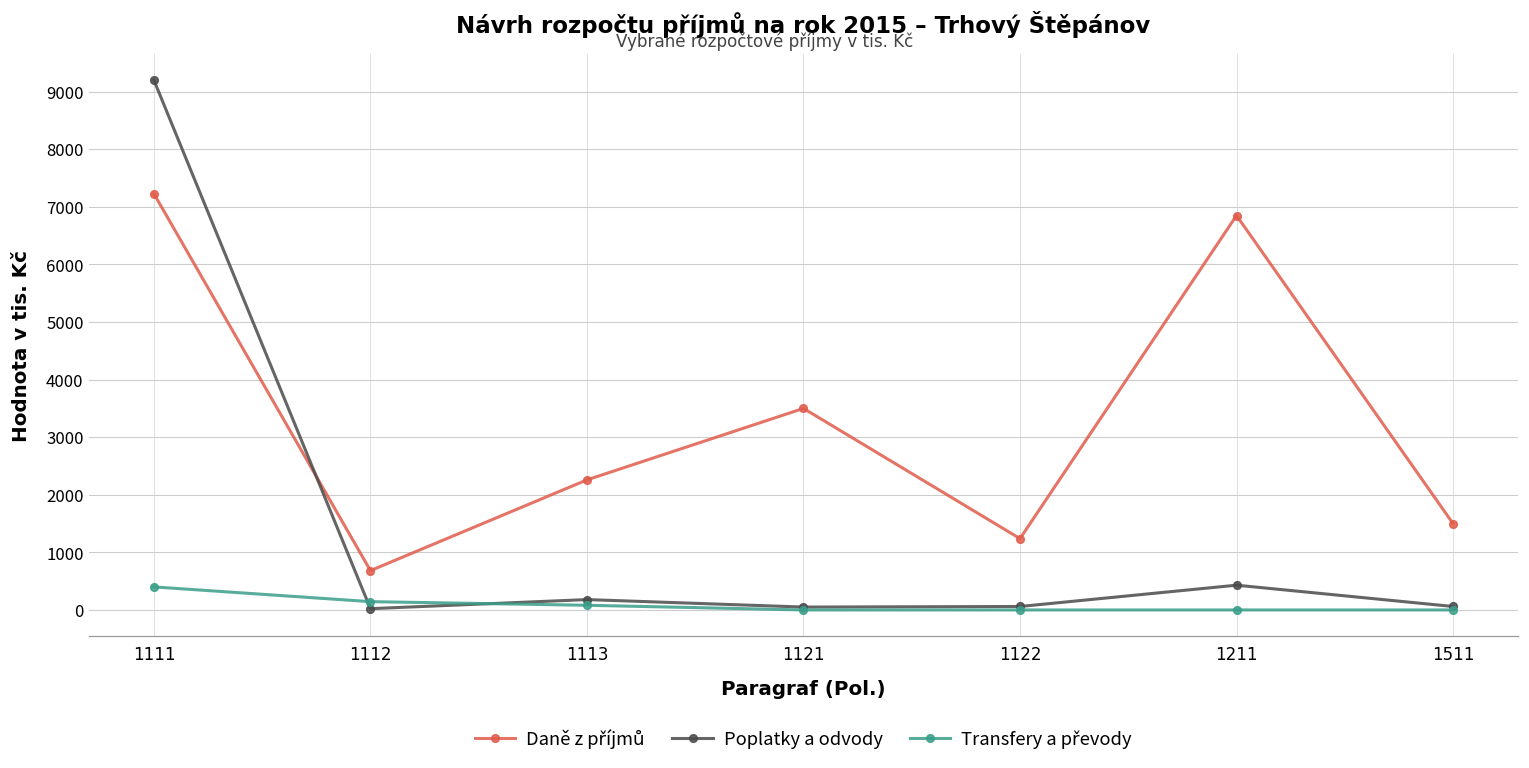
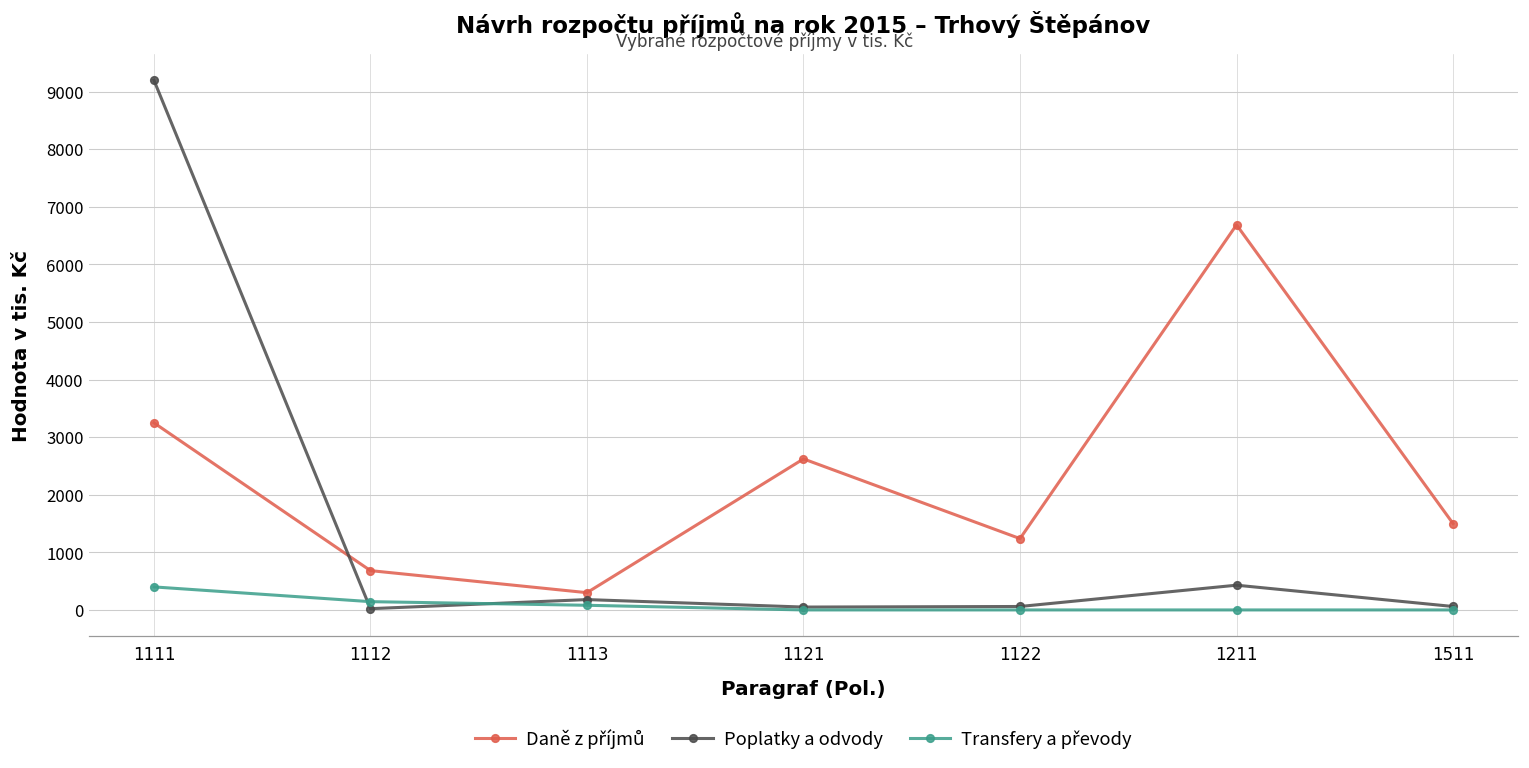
  {
    "Daně z příjmů": {
-     "1111": 7200,
+     "1111": 3300,
      "1112": 700,
-     "1113": 2300,
-     "1121": 3500,
+     "1113": 300,
+     "1121": 2600,
      "1122": 1200,
-     "1211": 6900,
+     "1211": 6700,
      "1511": 1500
    },
    "Poplatky a odvody": {
      "1111": 9200,
      "1112": 0,
      "1113": 200,
      "1121": 100,
      "1122": 100,
      "1211": 400,
      "1511": 100
    },
    "Transfery a převody": {
      "1111": 400,
      "1112": 100,
      "1113": 100,
      "1121": 0,
      "1122": 0,
      "1211": 0,
      "1511": 0
    }
  }
